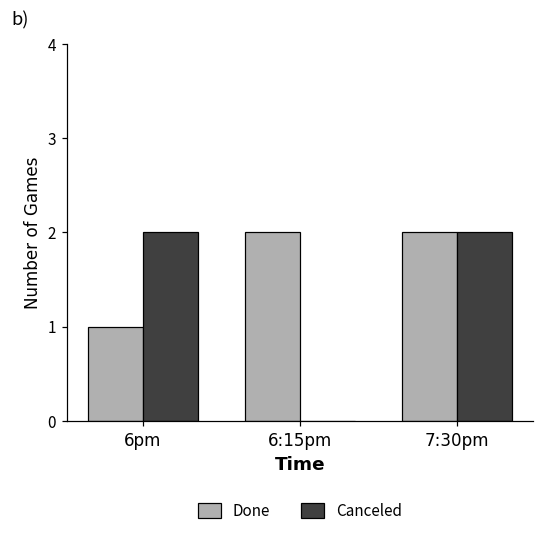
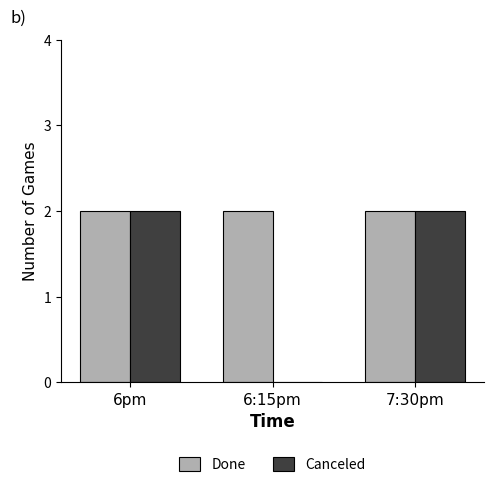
  {
    "Done": {
-     "6pm": 1,
+     "6pm": 2,
      "6:15pm": 2,
      "7:30pm": 2
    },
    "Canceled": {
      "6pm": 2,
      "6:15pm": 0,
      "7:30pm": 2
    }
  }
